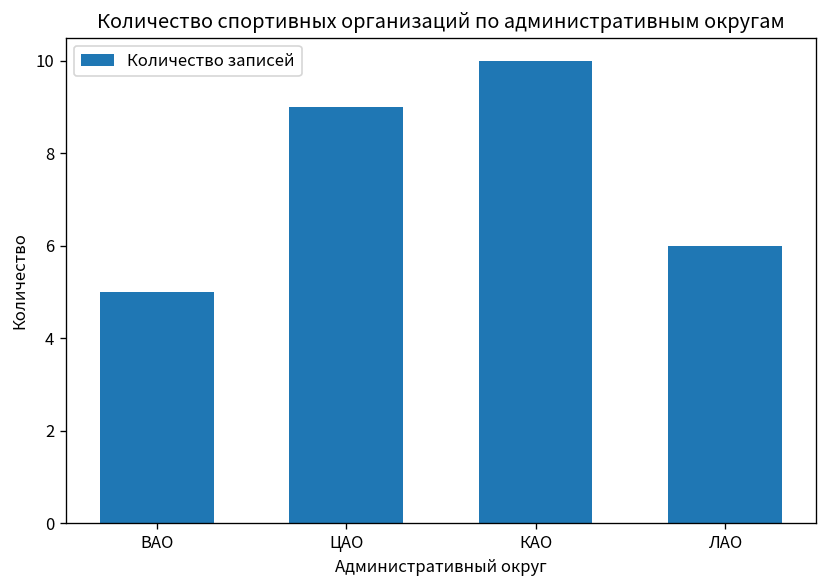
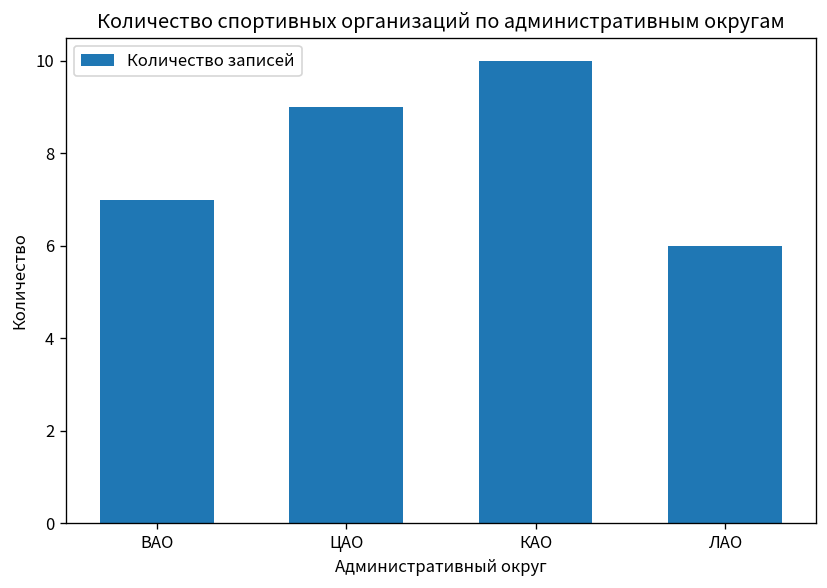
  {
-   "ВАО": 5,
+   "ВАО": 7,
    "ЦАО": 9,
    "КАО": 10,
    "ЛАО": 6
  }
